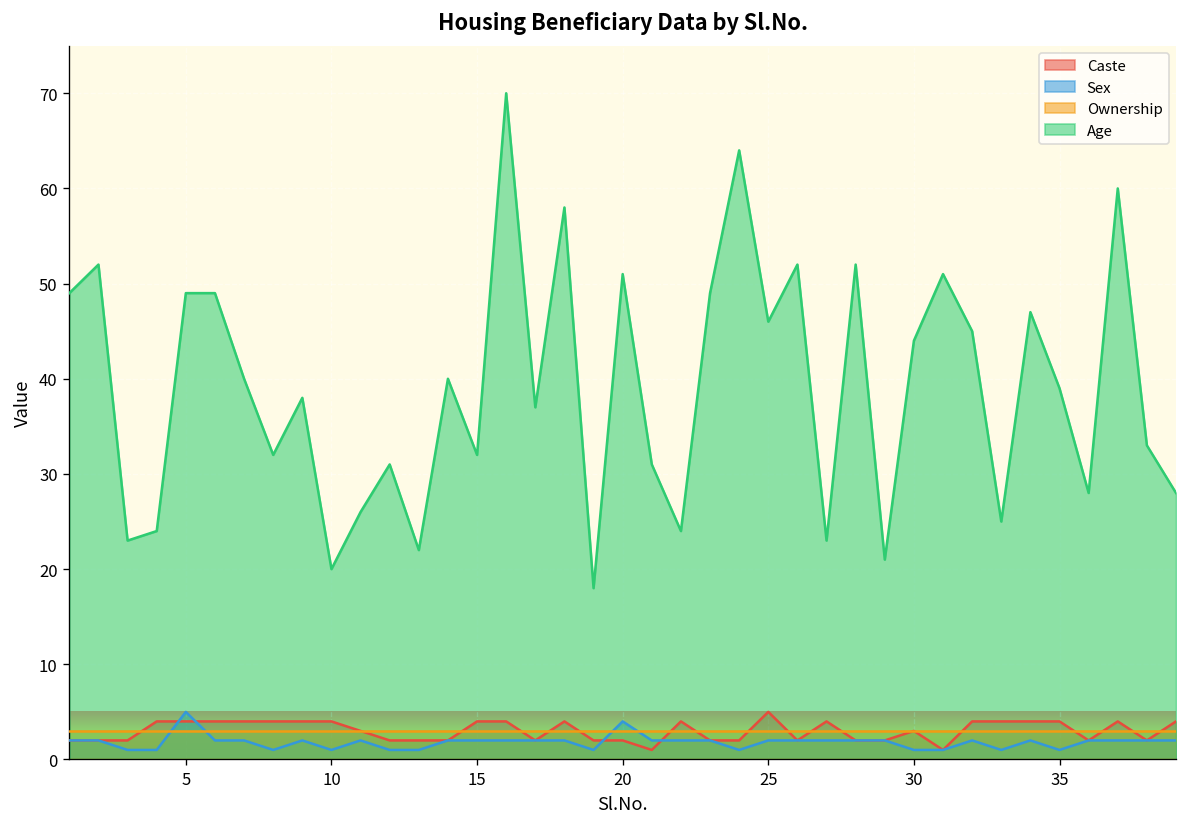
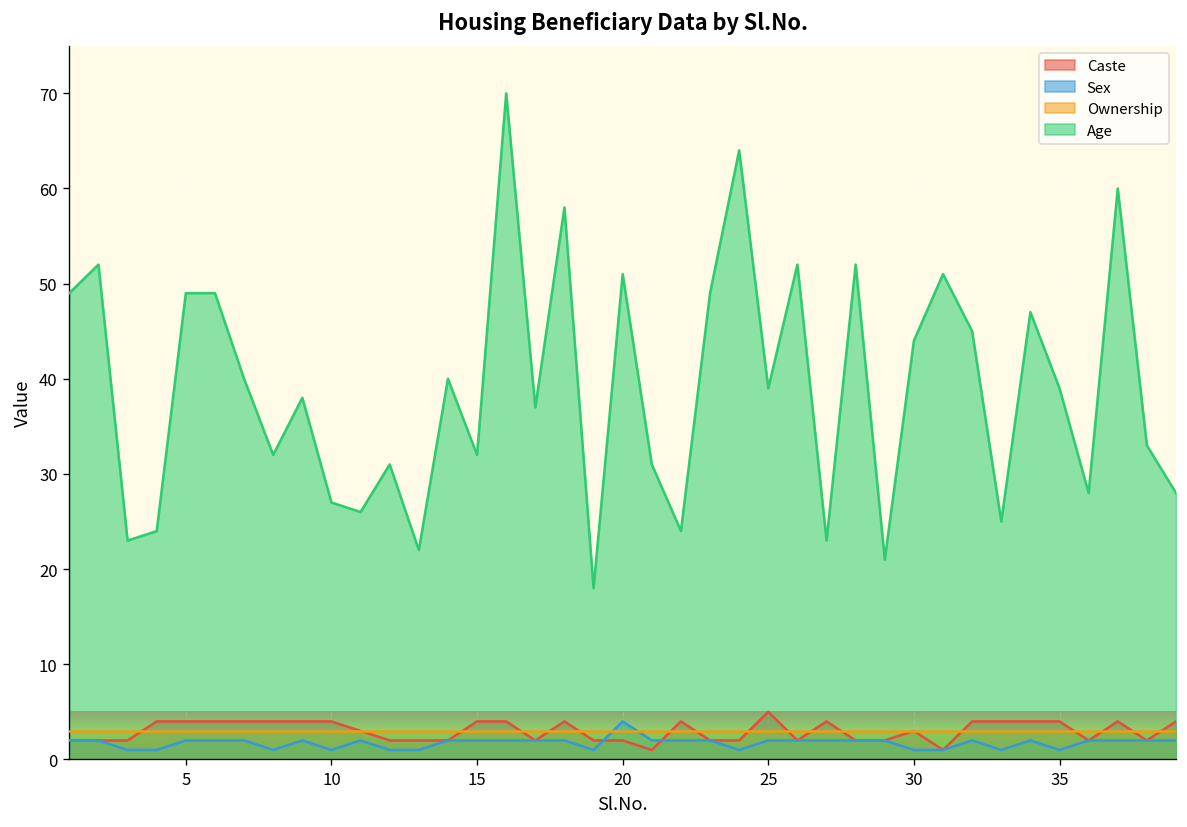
  {
    "Caste": {
      "5": 4,
      "10": 4,
      "15": 4,
      "20": 2,
      "25": 5,
      "35": 4
    },
    "Sex": {
-     "5": 5,
+     "5": 2,
      "10": 1,
      "15": 2,
      "20": 4,
      "25": 2,
      "30": 1,
      "35": 1
    },
    "Ownership": {
      "5": 3,
      "10": 3,
      "15": 3,
      "20": 3,
      "25": 3,
      "35": 3
    },
    "Age": {
      "5": 49,
-     "10": 20,
+     "10": 27,
      "15": 32,
      "20": 51,
-     "25": 46,
+     "25": 39,
      "30": 44,
      "35": 39
    }
  }
